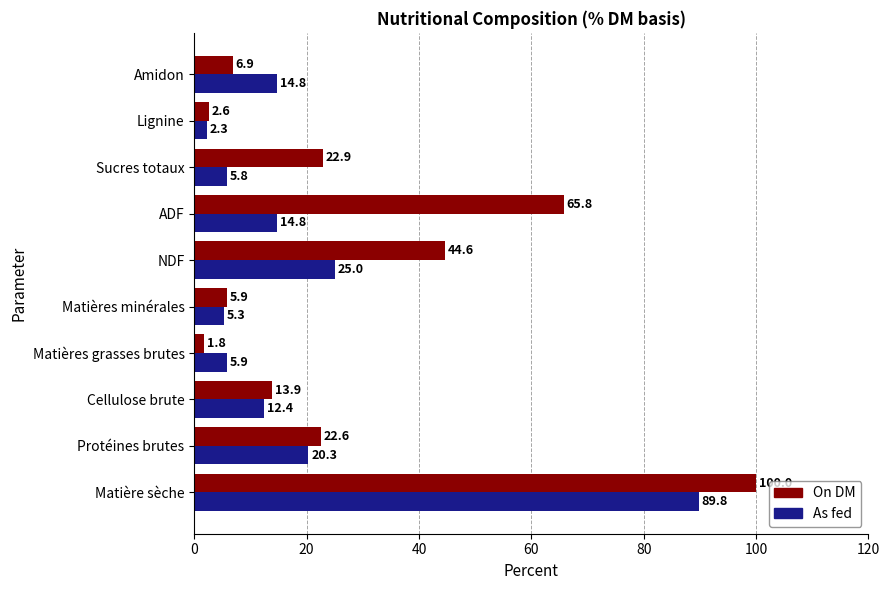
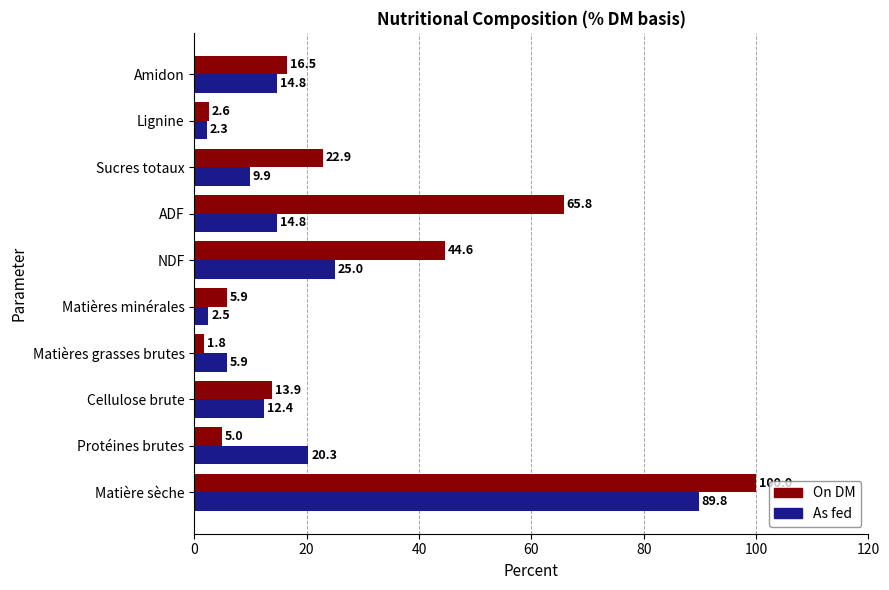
  {
    "On DM": {
-     "Amidon": 6.9,
+     "Amidon": 16.5,
      "Lignine": 2.6,
      "Sucres totaux": 22.9,
      "ADF": 65.8,
      "NDF": 44.6,
      "Matières minérales": 5.9,
      "Matières grasses brutes": 1.8,
      "Cellulose brute": 13.9,
-     "Protéines brutes": 22.6
+     "Protéines brutes": 5.0
    },
    "As fed": {
      "Amidon": 14.8,
      "Lignine": 2.3,
-     "Sucres totaux": 5.8,
+     "Sucres totaux": 9.9,
      "ADF": 14.8,
      "NDF": 25.0,
-     "Matières minérales": 5.3,
+     "Matières minérales": 2.5,
      "Matières grasses brutes": 5.9,
      "Cellulose brute": 12.4,
      "Protéines brutes": 20.3,
      "Matière sèche": 89.8
    }
  }
